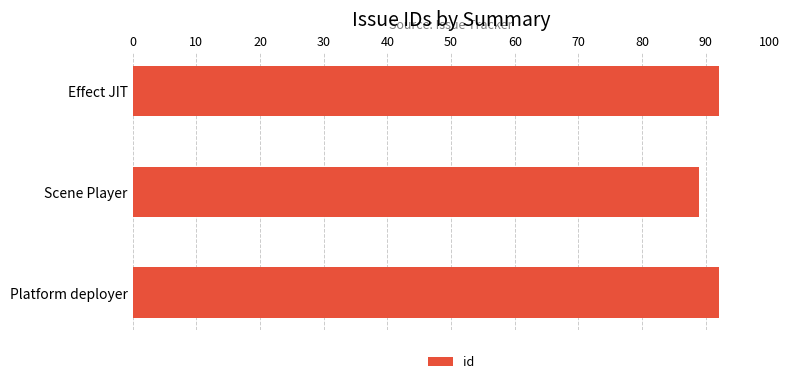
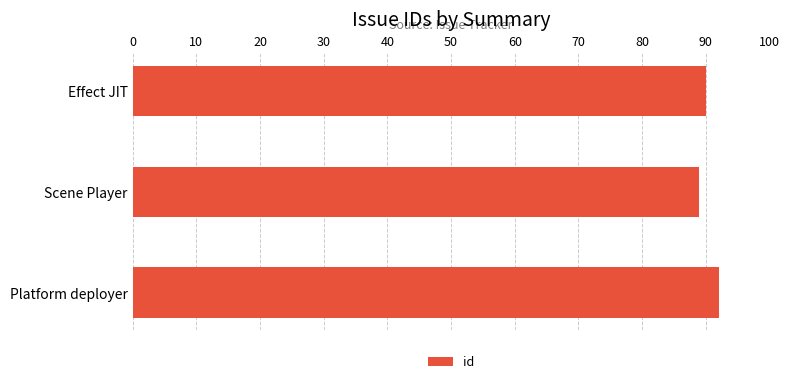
  {
-   "Effect JIT": 92,
+   "Effect JIT": 90,
    "Scene Player": 89,
    "Platform deployer": 92
  }
